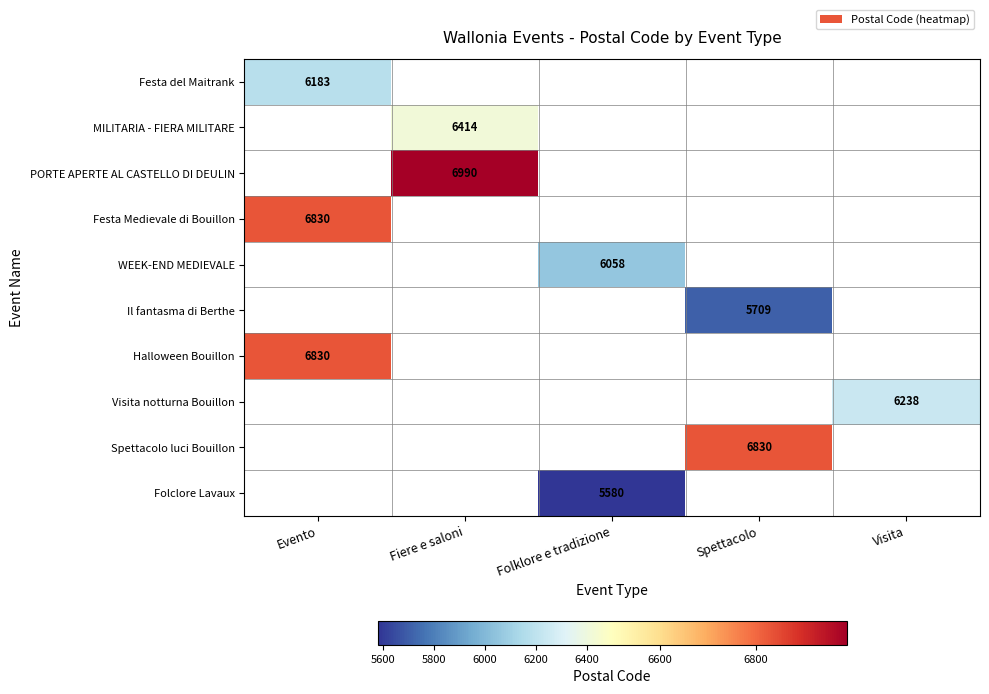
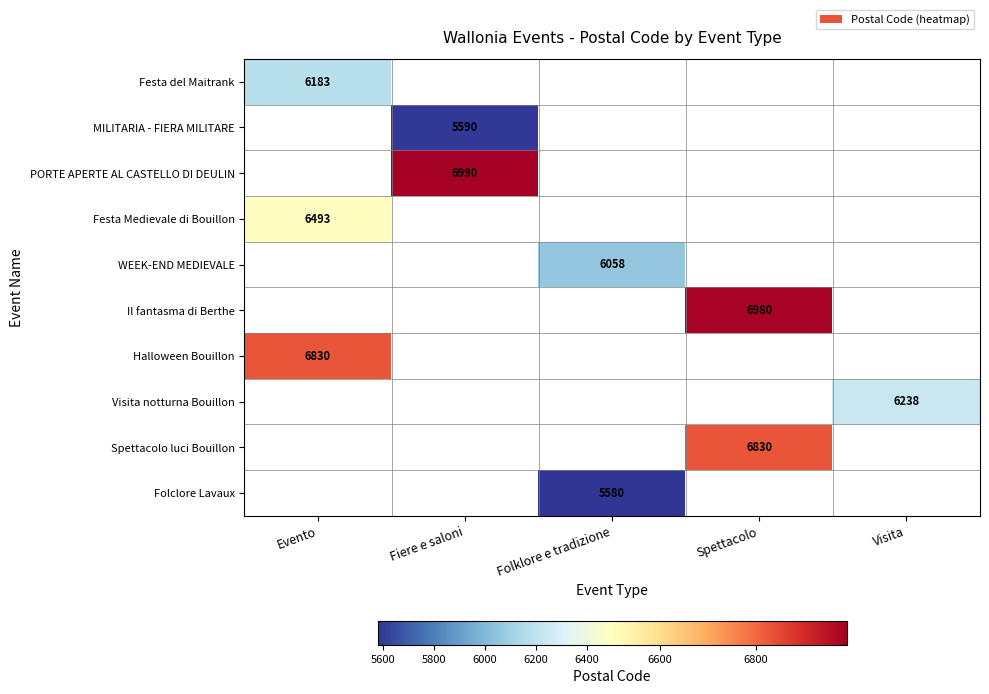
  {
    "Festa del Maitrank": {
      "Evento": 6183
    },
    "MILITARIA - FIERA MILITARE": {
-     "Fiere e saloni": 6414
+     "Fiere e saloni": 5590
    },
    "PORTE APERTE AL CASTELLO DI DEULIN": {
      "Fiere e saloni": 6990
    },
    "Festa Medievale di Bouillon": {
-     "Evento": 6830
+     "Evento": 6493
    },
    "WEEK-END MEDIEVALE": {
      "Folklore e tradizione": 6058
    },
    "Il fantasma di Berthe": {
-     "Spettacolo": 5709
+     "Spettacolo": 6980
    },
    "Halloween Bouillon": {
      "Evento": 6830
    },
    "Visita notturna Bouillon": {
      "Visita": 6238
    },
    "Spettacolo luci Bouillon": {
      "Spettacolo": 6830
    },
    "Folclore Lavaux": {
      "Folklore e tradizione": 5580
    }
  }
